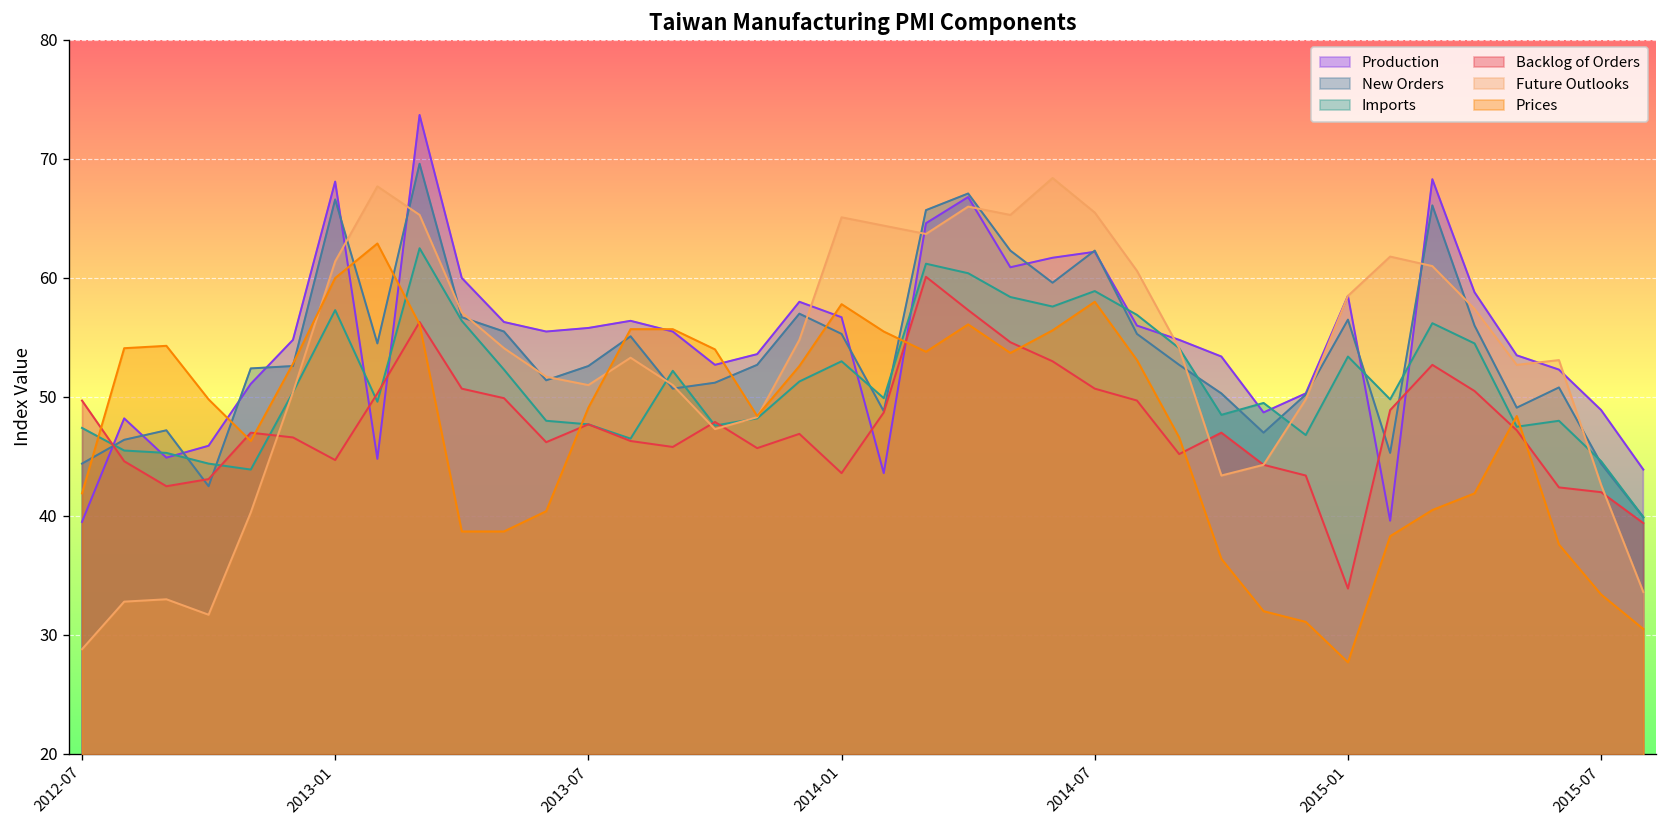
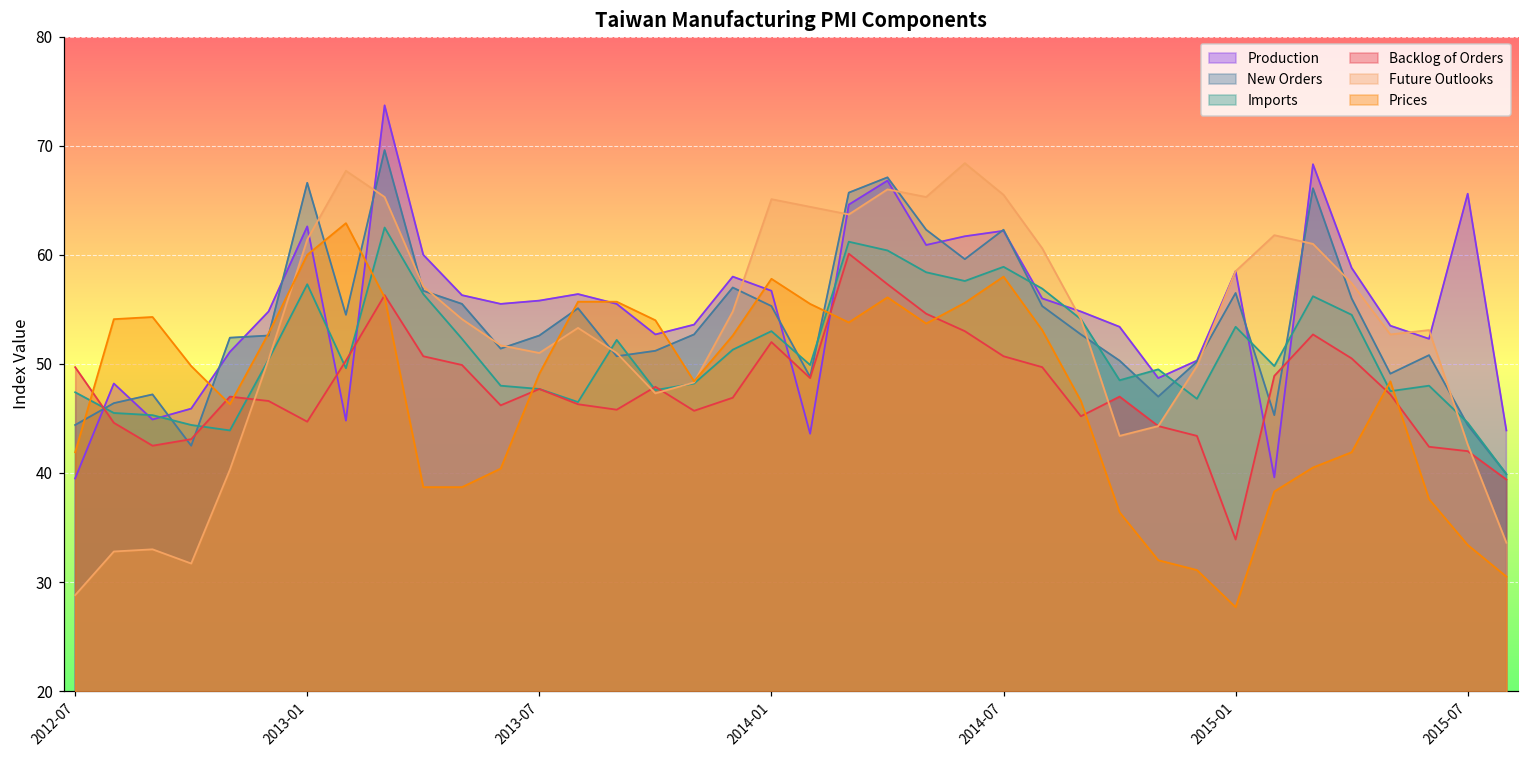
  {
    "Production": {
      "2012-07": 40,
-     "2013-01": 68,
+     "2013-01": 63,
      "2013-07": 56,
      "2014-01": 57,
-     "2015-07": 49
+     "2015-07": 66
    },
    "Backlog of Orders": {
      "2012-07": 50,
      "2013-01": 45,
-     "2014-01": 44,
+     "2014-01": 52,
      "2014-07": 51,
      "2015-01": 34,
      "2015-07": 42
    }
  }
